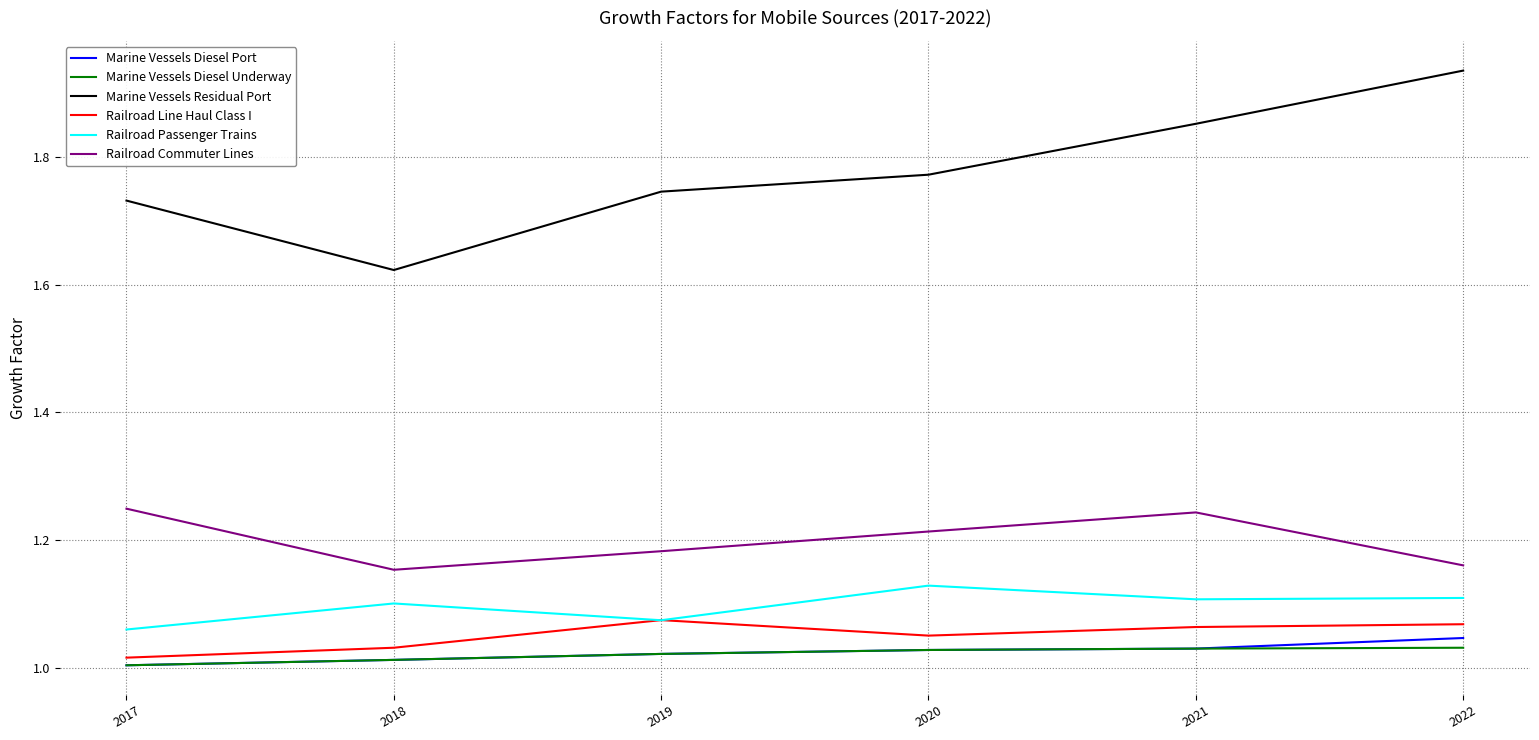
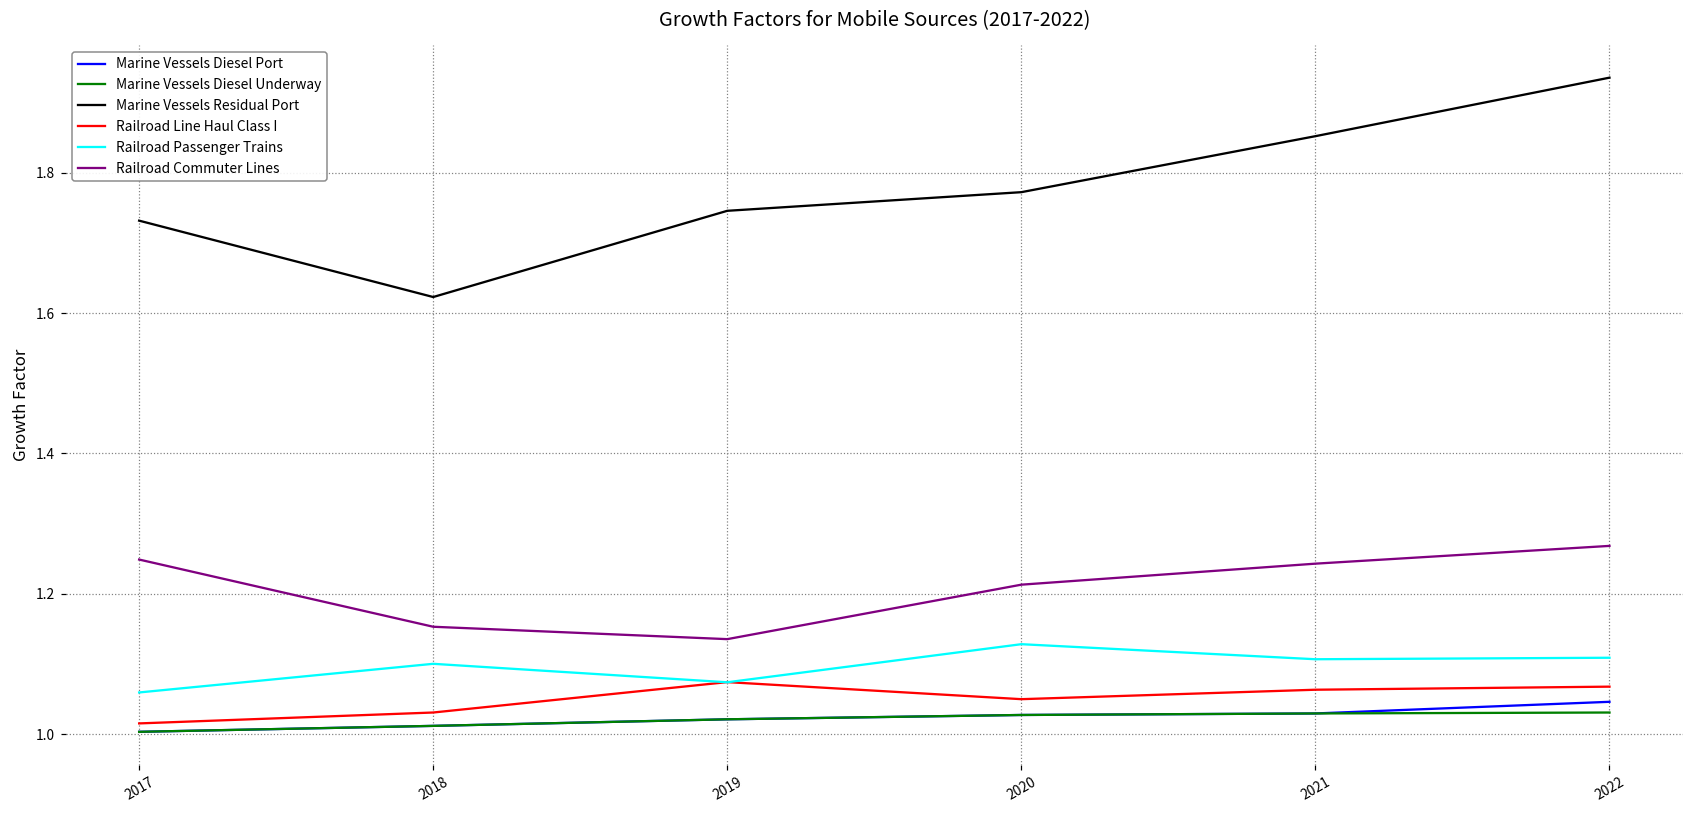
  {
    "Marine Vessels Diesel Port": {
      "2022": 1.05
    },
    "Marine Vessels Diesel Underway": {
      "2022": 1.03
    },
    "Marine Vessels Residual Port": {
      "2017": 1.73,
      "2018": 1.62,
      "2019": 1.75,
      "2020": 1.77,
      "2021": 1.85,
      "2022": 1.94
    },
    "Railroad Line Haul Class I": {
      "2017": 1.02,
      "2018": 1.03,
      "2020": 1.05,
      "2021": 1.06,
      "2022": 1.07
    },
    "Railroad Passenger Trains": {
      "2017": 1.06,
      "2018": 1.10,
      "2020": 1.13,
      "2021": 1.11,
      "2022": 1.11
    },
    "Railroad Commuter Lines": {
      "2017": 1.25,
      "2018": 1.15,
-     "2019": 1.18,
+     "2019": 1.14,
      "2020": 1.21,
      "2021": 1.24,
-     "2022": 1.16
+     "2022": 1.27
    }
  }
